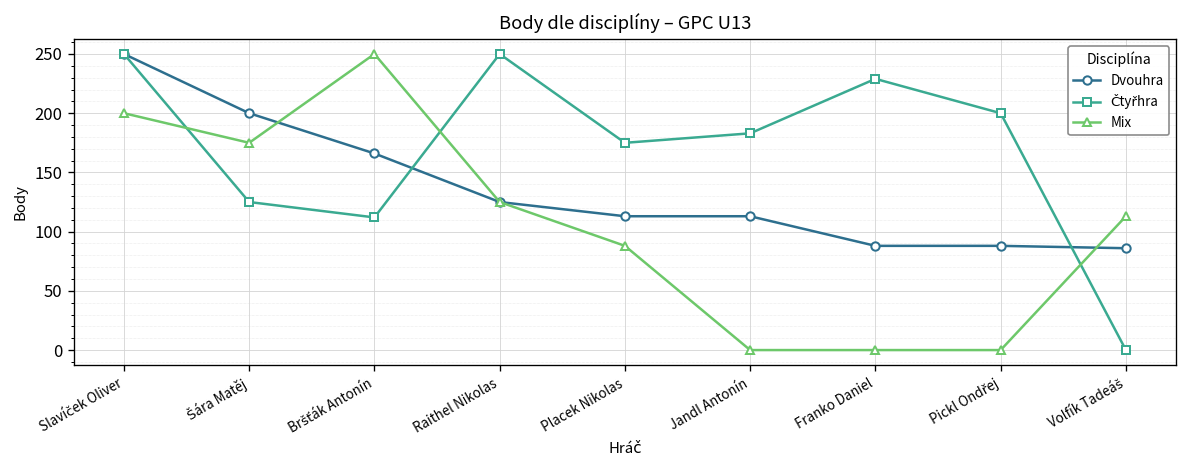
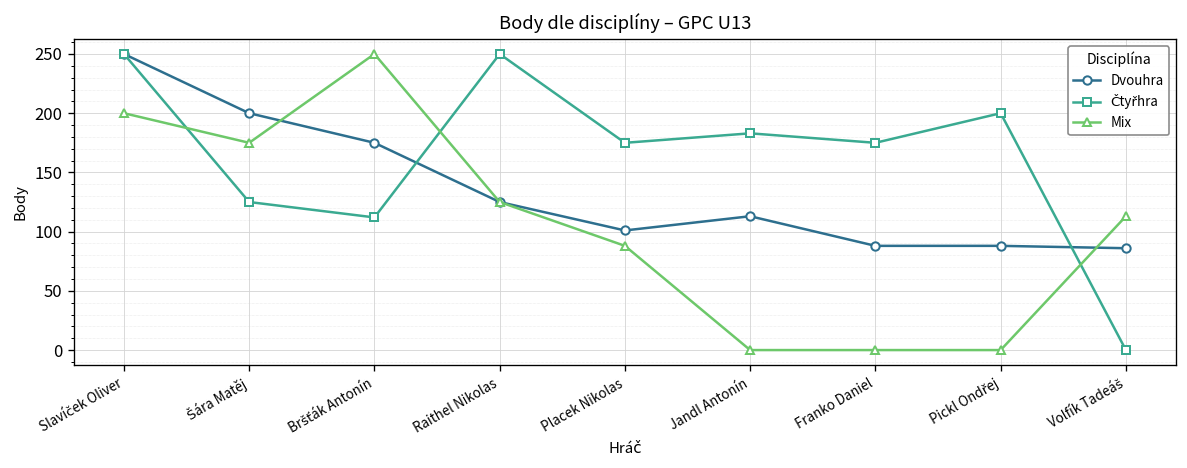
  {
    "Dvouhra": {
      "Šára Matěj": 200,
-     "Bršťák Antonín": 170,
-     "Placek Nikolas": 110,
+     "Bršťák Antonín": 180,
+     "Placek Nikolas": 100,
      "Jandl Antonín": 110,
      "Franko Daniel": 90,
      "Pickl Ondřej": 90,
      "Volfík Tadeáš": 90
    },
    "Čtyřhra": {
      "Šára Matěj": 130,
      "Bršťák Antonín": 110,
      "Raithel Nikolas": 250,
      "Placek Nikolas": 180,
      "Jandl Antonín": 180,
-     "Franko Daniel": 230,
+     "Franko Daniel": 180,
      "Pickl Ondřej": 200,
      "Volfík Tadeáš": 0
    },
    "Mix": {
      "Slavíček Oliver": 200,
      "Šára Matěj": 180,
      "Bršťák Antonín": 250,
      "Placek Nikolas": 90,
      "Jandl Antonín": 0,
      "Franko Daniel": 0,
      "Pickl Ondřej": 0,
      "Volfík Tadeáš": 110
    }
  }
